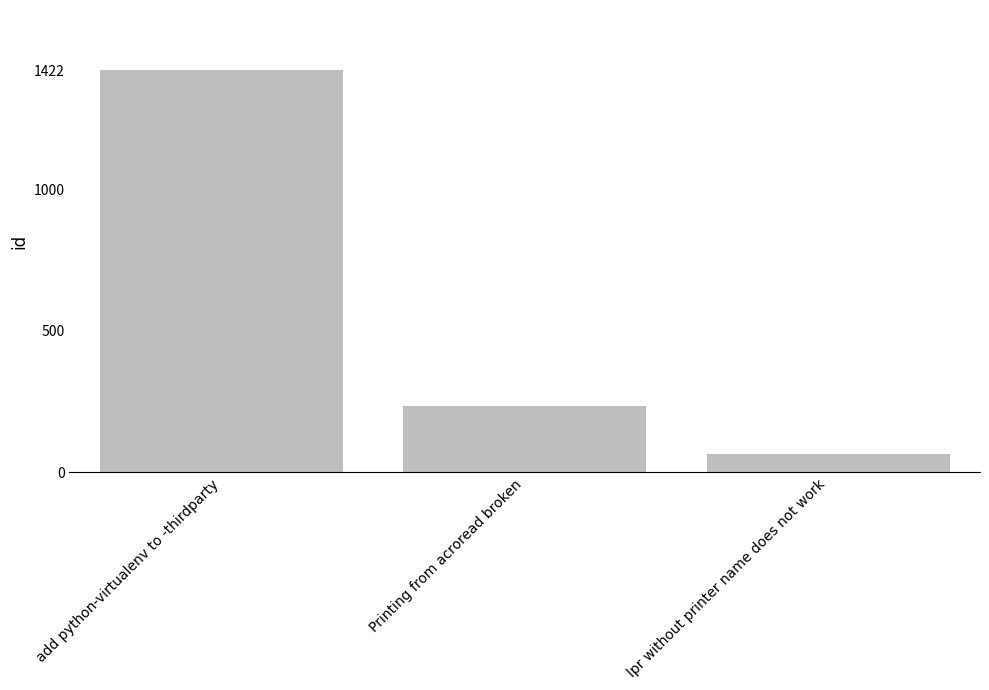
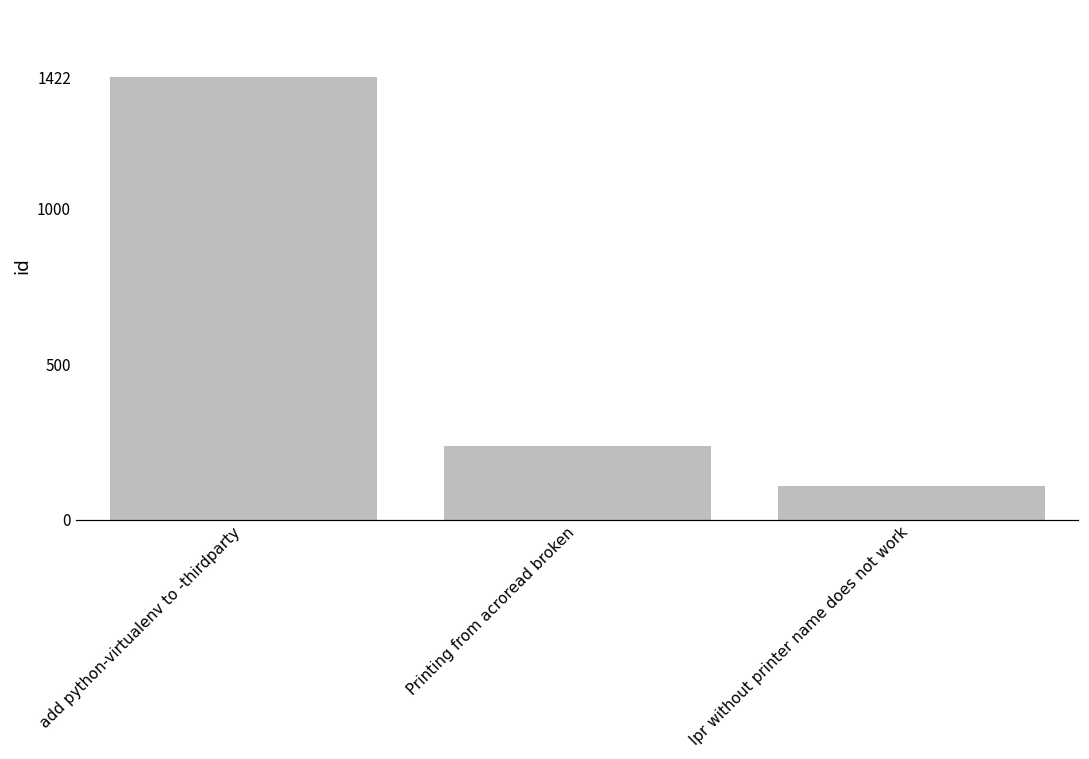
  {
    "add python-virtualenv to -thirdparty": 1420,
    "Printing from acroread broken": 240,
-   "lpr without printer name does not work": 70
+   "lpr without printer name does not work": 110
  }
